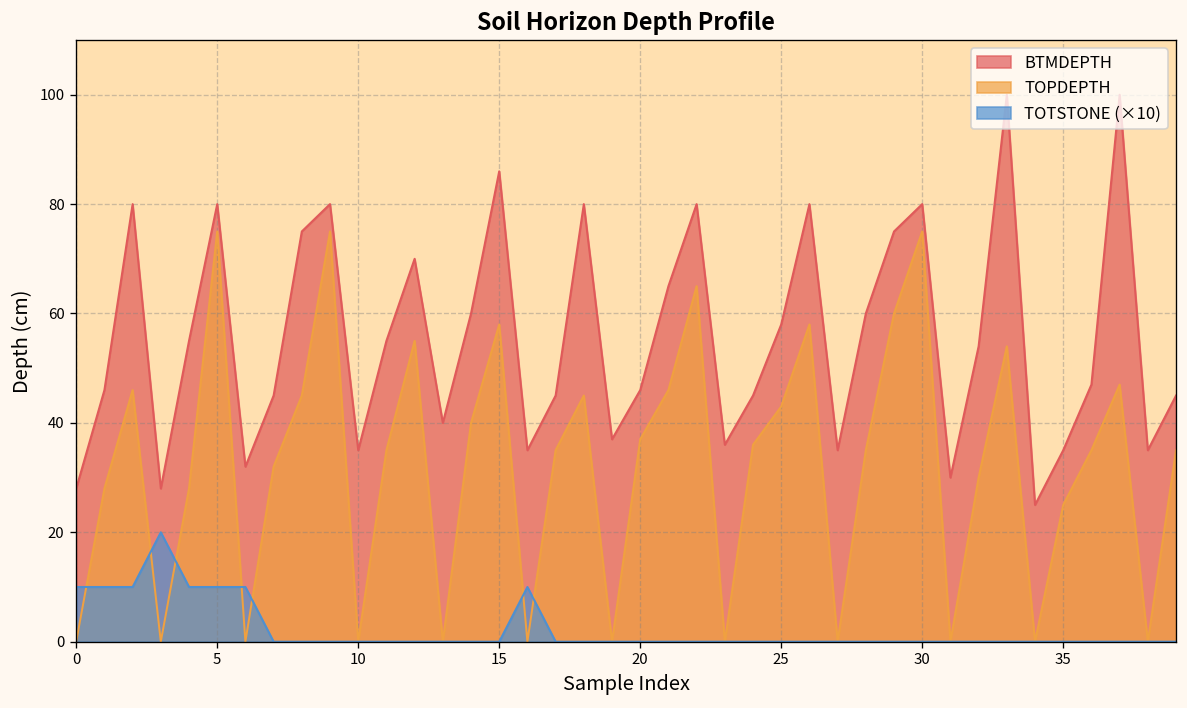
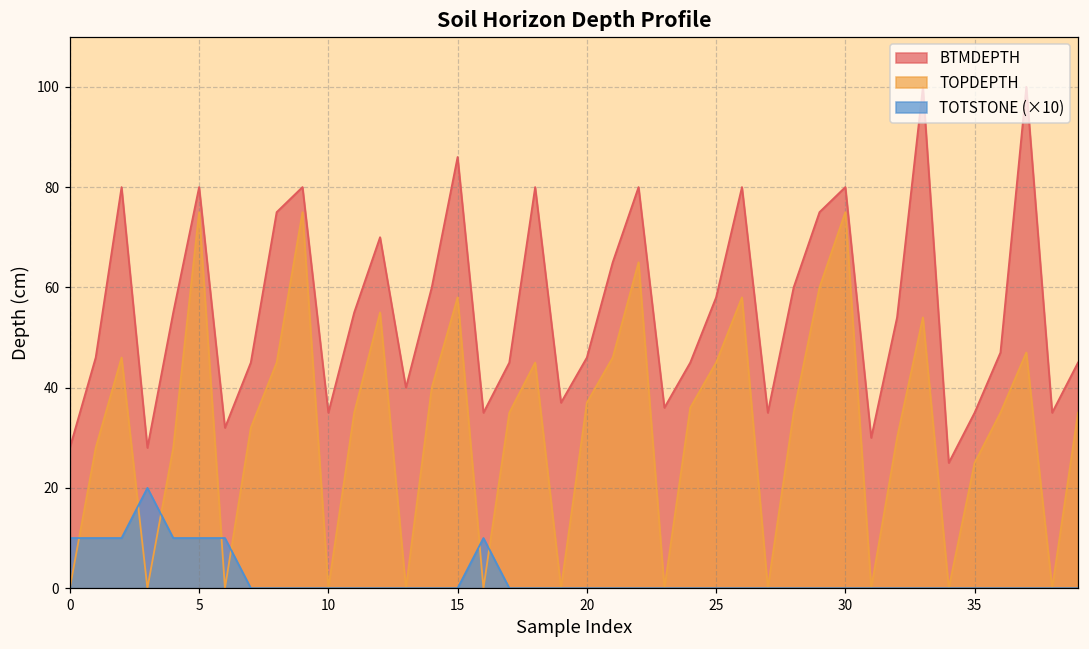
  {
    "BTMDEPTH": {
      "0": 28,
      "5": 80,
      "10": 35,
      "15": 86,
      "20": 46,
      "25": 58,
      "30": 80,
      "35": 35
    },
    "TOPDEPTH": {
      "0": 0,
      "5": 75,
      "15": 58,
      "20": 37,
-     "25": 43,
+     "25": 45,
      "30": 75,
      "35": 25
    },
    "TOTSTONE (×10)": {
      "0": 10,
      "5": 10,
      "15": 0,
      "20": 0,
      "25": 0,
      "30": 0,
      "35": 0
    }
  }
